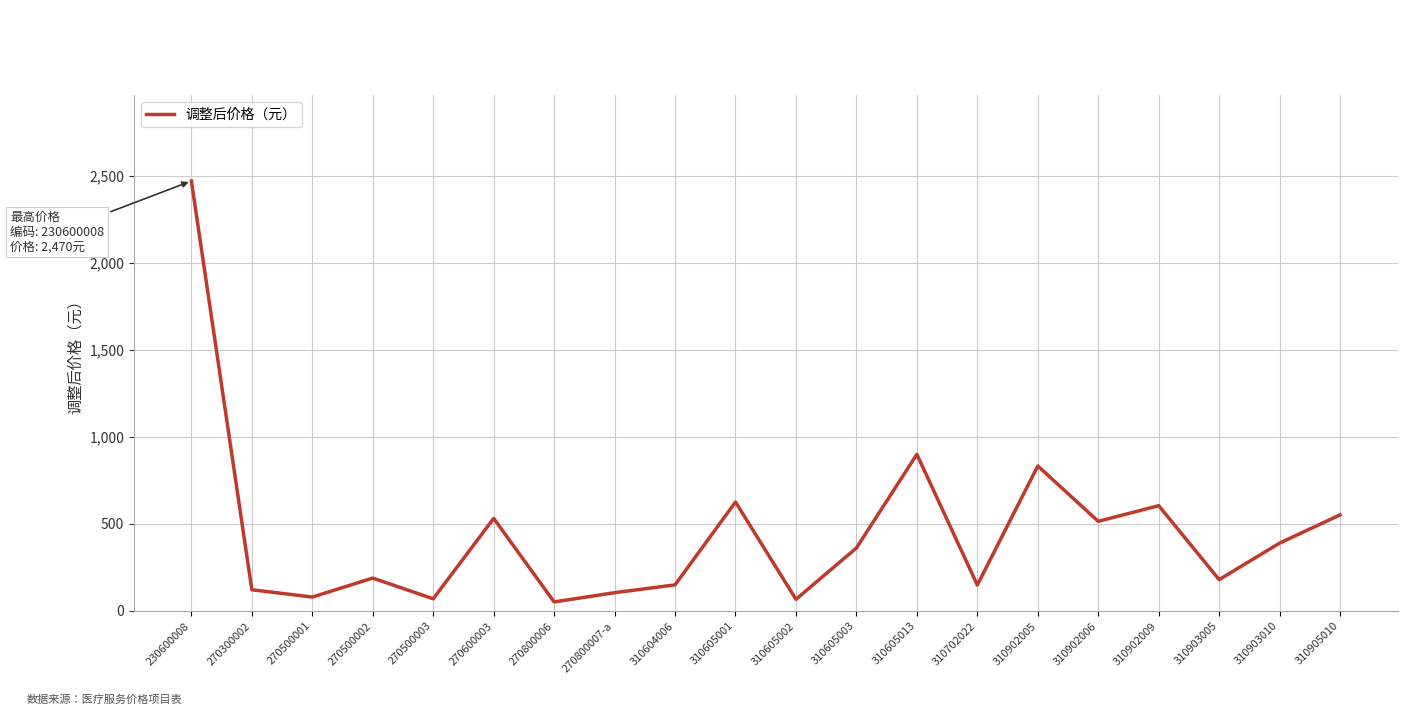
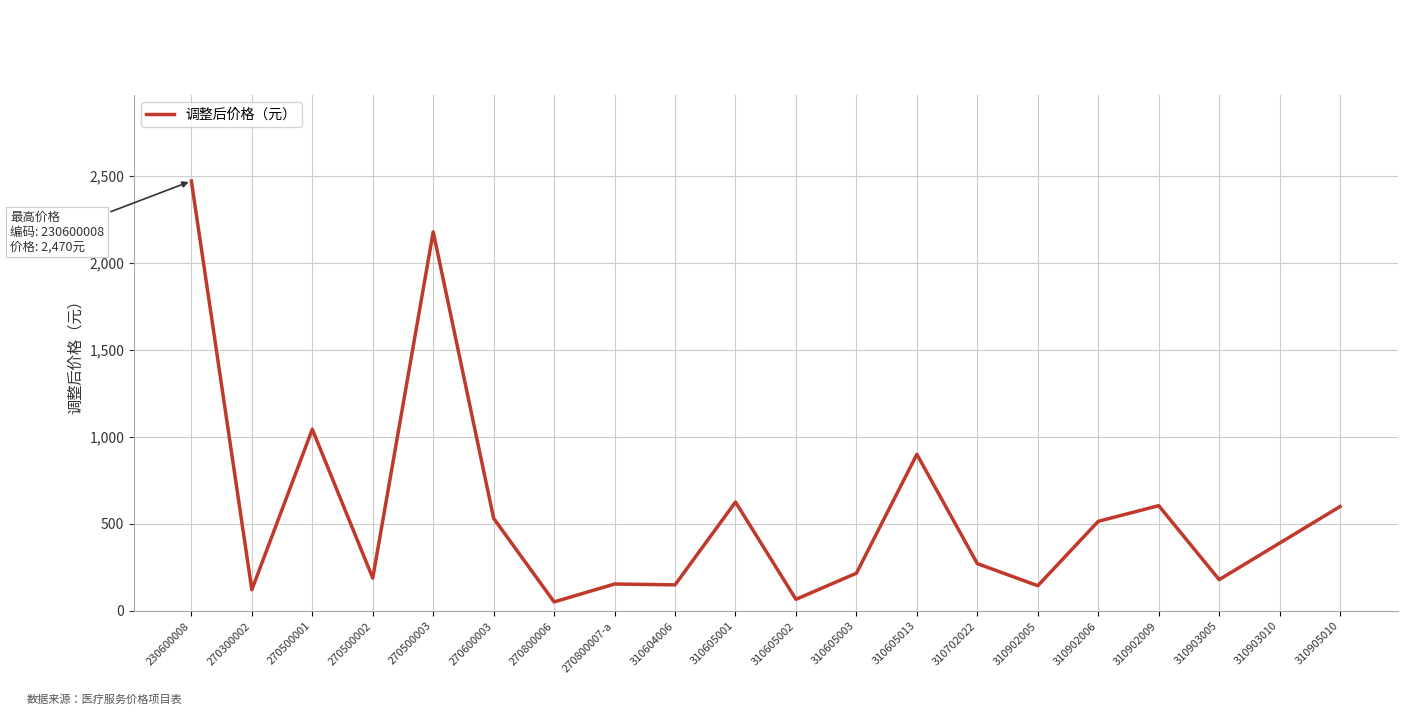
  {
    "270300002": "120",
-   "270500001": "80",
+   "270500001": "1,040",
    "270500002": "190",
-   "270500003": "70",
+   "270500003": "2,180",
    "270600003": "530",
    "270800006": "50",
-   "270800007-a": "110",
+   "270800007-a": "160",
    "310604006": "150",
    "310605001": "630",
    "310605002": "70",
-   "310605003": "360",
+   "310605003": "220",
    "310605013": "900",
-   "310702022": "150",
-   "310902005": "830",
+   "310702022": "270",
+   "310902005": "150",
    "310902006": "520",
    "310902009": "610",
    "310903005": "180",
    "310903010": "390",
-   "310905010": "550"
+   "310905010": "600"
  }
